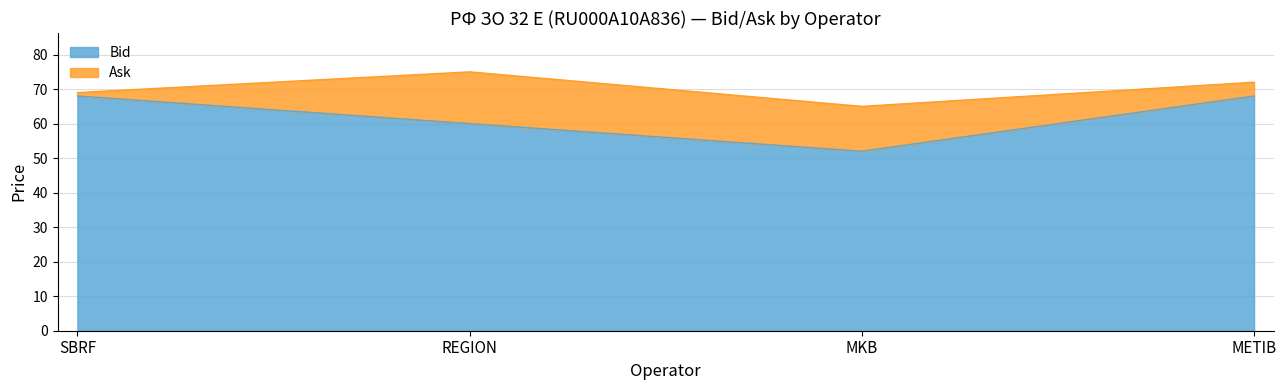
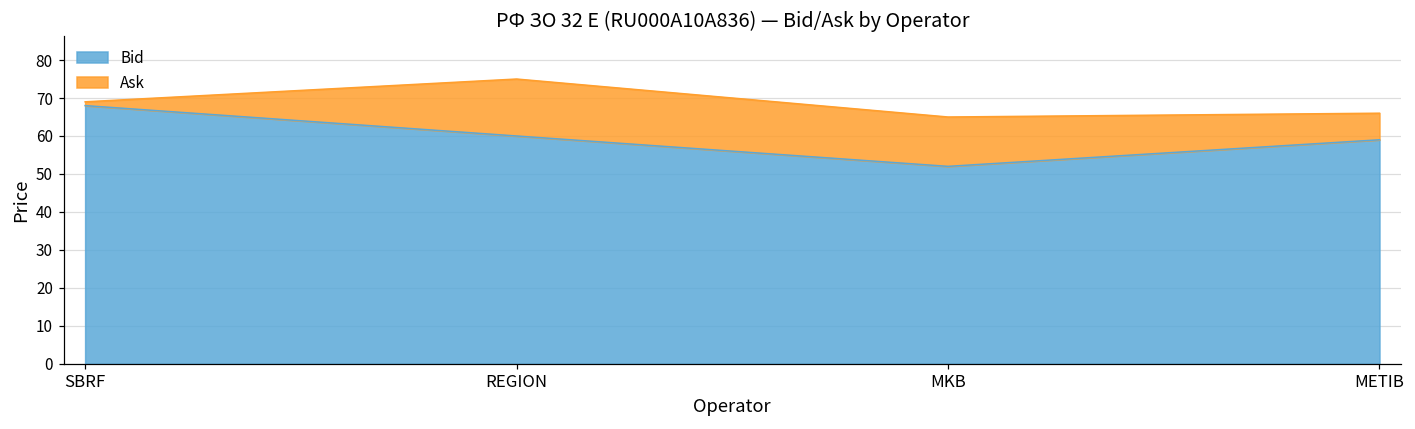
  {
    "Bid": {
      "SBRF": 68,
      "REGION": 60,
      "MKB": 52,
-     "METIB": 68
+     "METIB": 59
    },
    "Ask": {
      "SBRF": 69,
      "REGION": 75,
      "MKB": 65,
-     "METIB": 72
+     "METIB": 66
    }
  }
